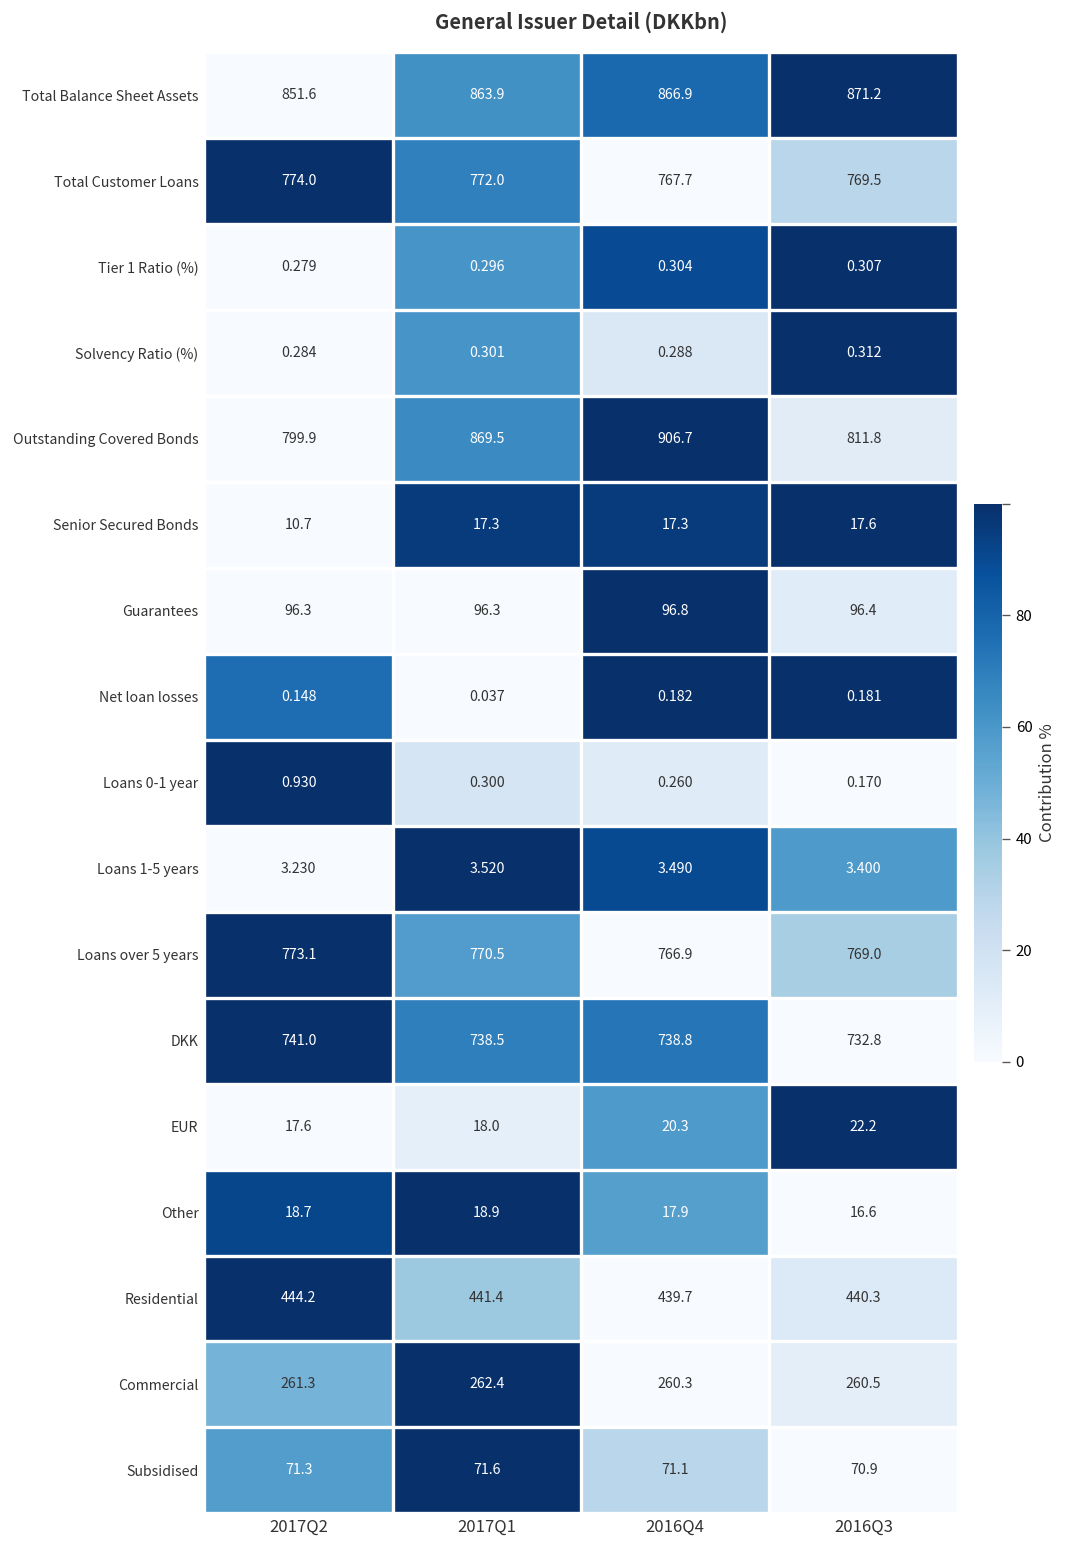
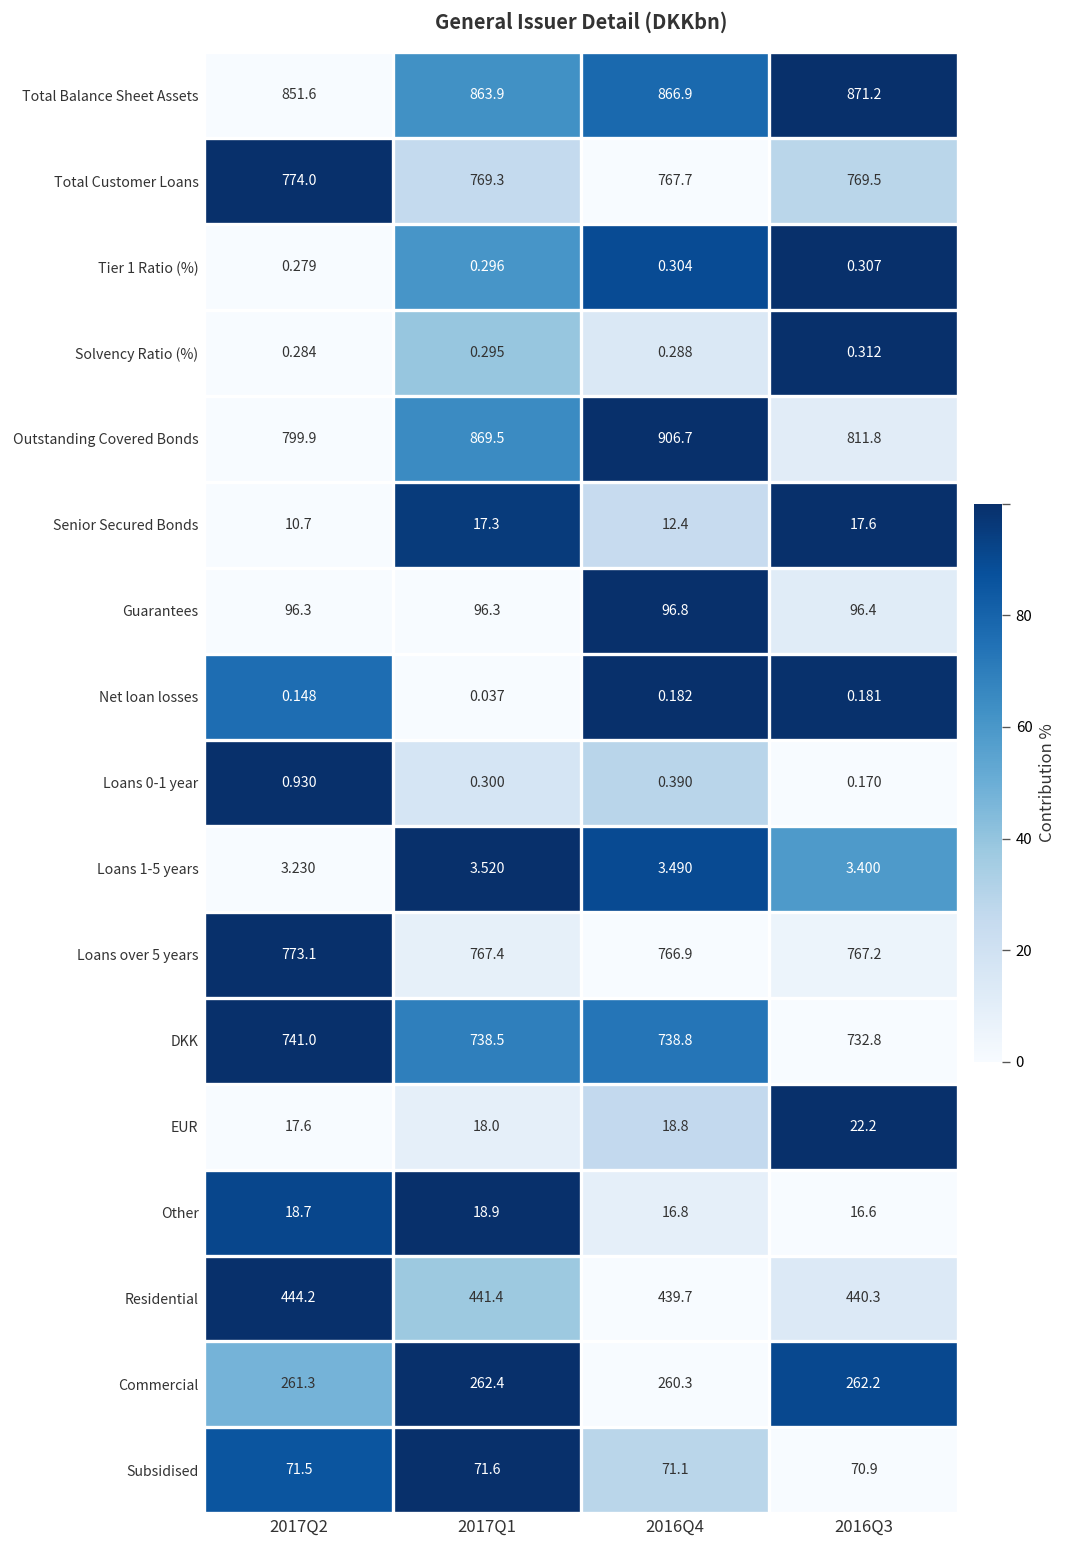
  {
    "Total Balance Sheet Assets": {
      "2017Q2": 851.6,
      "2017Q1": 863.9,
      "2016Q4": 866.9,
      "2016Q3": 871.2
    },
    "Total Customer Loans": {
      "2017Q2": 774.0,
-     "2017Q1": 772.0,
+     "2017Q1": 769.3,
      "2016Q4": 767.7,
      "2016Q3": 769.5
    },
    "Tier 1 Ratio (%)": {
      "2017Q2": 0.279,
      "2017Q1": 0.296,
      "2016Q4": 0.304,
      "2016Q3": 0.307
    },
    "Solvency Ratio (%)": {
      "2017Q2": 0.284,
-     "2017Q1": 0.301,
+     "2017Q1": 0.295,
      "2016Q4": 0.288,
      "2016Q3": 0.312
    },
    "Outstanding Covered Bonds": {
      "2017Q2": 799.9,
      "2017Q1": 869.5,
      "2016Q4": 906.7,
      "2016Q3": 811.8
    },
    "Senior Secured Bonds": {
      "2017Q2": 10.7,
      "2017Q1": 17.3,
-     "2016Q4": 17.3,
+     "2016Q4": 12.4,
      "2016Q3": 17.6
    },
    "Guarantees": {
      "2017Q2": 96.3,
      "2017Q1": 96.3,
      "2016Q4": 96.8,
      "2016Q3": 96.4
    },
    "Net loan losses": {
      "2017Q2": 0.148,
      "2017Q1": 0.037,
      "2016Q4": 0.182,
      "2016Q3": 0.181
    },
    "Loans 0-1 year": {
      "2017Q2": 0.930,
      "2017Q1": 0.300,
-     "2016Q4": 0.260,
+     "2016Q4": 0.390,
      "2016Q3": 0.170
    },
    "Loans 1-5 years": {
      "2017Q2": 3.230,
      "2017Q1": 3.520,
      "2016Q4": 3.490,
      "2016Q3": 3.400
    },
    "Loans over 5 years": {
      "2017Q2": 773.1,
-     "2017Q1": 770.5,
+     "2017Q1": 767.4,
      "2016Q4": 766.9,
-     "2016Q3": 769.0
+     "2016Q3": 767.2
    },
    "DKK": {
      "2017Q2": 741.0,
      "2017Q1": 738.5,
      "2016Q4": 738.8,
      "2016Q3": 732.8
    },
    "EUR": {
      "2017Q2": 17.6,
      "2017Q1": 18.0,
-     "2016Q4": 20.3,
+     "2016Q4": 18.8,
      "2016Q3": 22.2
    },
    "Other": {
      "2017Q2": 18.7,
      "2017Q1": 18.9,
-     "2016Q4": 17.9,
+     "2016Q4": 16.8,
      "2016Q3": 16.6
    },
    "Residential": {
      "2017Q2": 444.2,
      "2017Q1": 441.4,
      "2016Q4": 439.7,
      "2016Q3": 440.3
    },
    "Commercial": {
      "2017Q2": 261.3,
      "2017Q1": 262.4,
      "2016Q4": 260.3,
-     "2016Q3": 260.5
+     "2016Q3": 262.2
    },
    "Subsidised": {
-     "2017Q2": 71.3,
+     "2017Q2": 71.5,
      "2017Q1": 71.6,
      "2016Q4": 71.1,
      "2016Q3": 70.9
    }
  }
